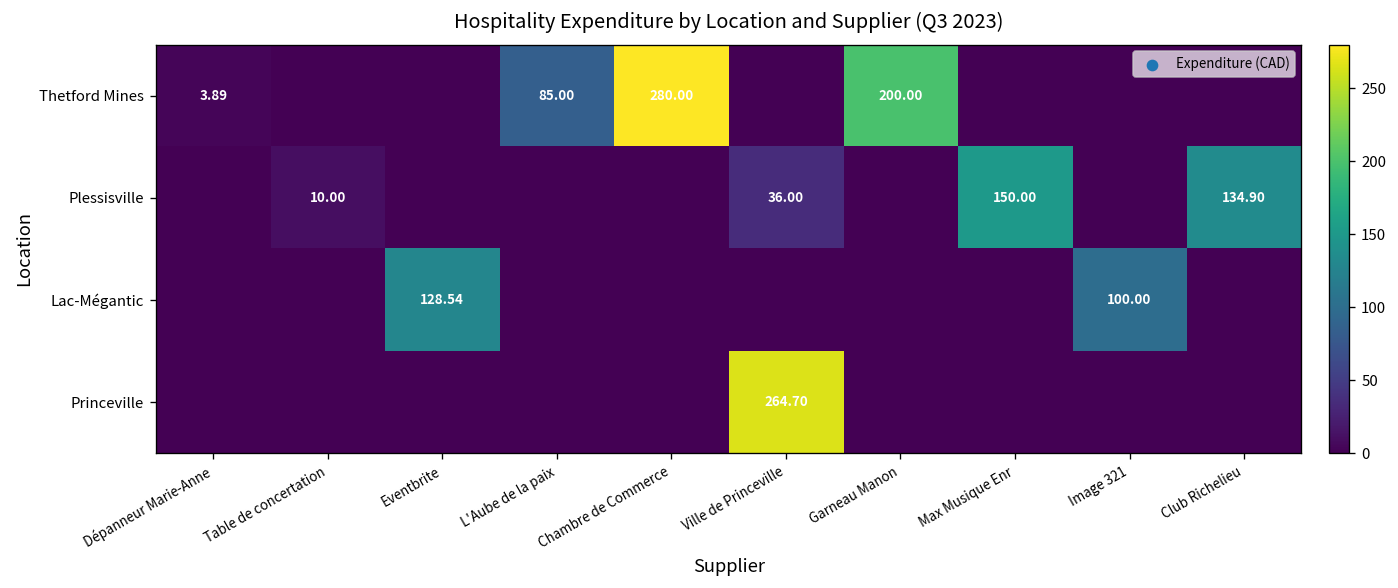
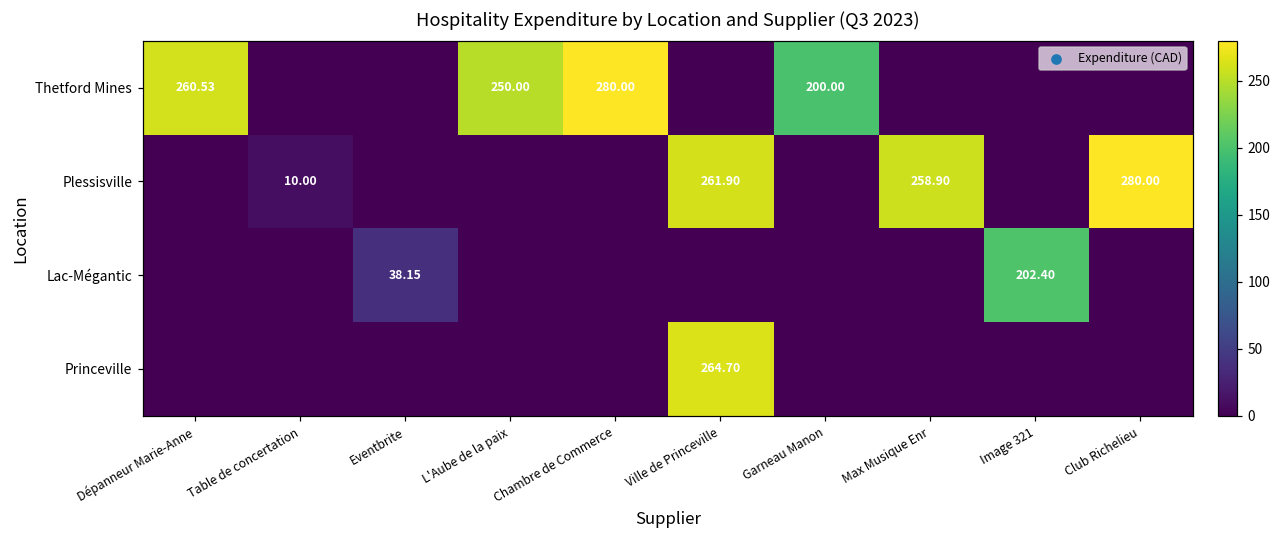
  {
    "Thetford Mines": {
-     "Dépanneur Marie-Anne": 3.89,
-     "L'Aube de la paix": 85.00,
+     "Dépanneur Marie-Anne": 260.53,
+     "L'Aube de la paix": 250.00,
      "Chambre de Commerce": 280.00,
      "Garneau Manon": 200.00
    },
    "Plessisville": {
      "Table de concertation": 10.00,
-     "Ville de Princeville": 36.00,
-     "Max Musique Enr": 150.00,
-     "Club Richelieu": 134.90
+     "Ville de Princeville": 261.90,
+     "Max Musique Enr": 258.90,
+     "Club Richelieu": 280.00
    },
    "Lac-Mégantic": {
-     "Eventbrite": 128.54,
-     "Image 321": 100.00
+     "Eventbrite": 38.15,
+     "Image 321": 202.40
    },
    "Princeville": {
      "Ville de Princeville": 264.70
    }
  }
